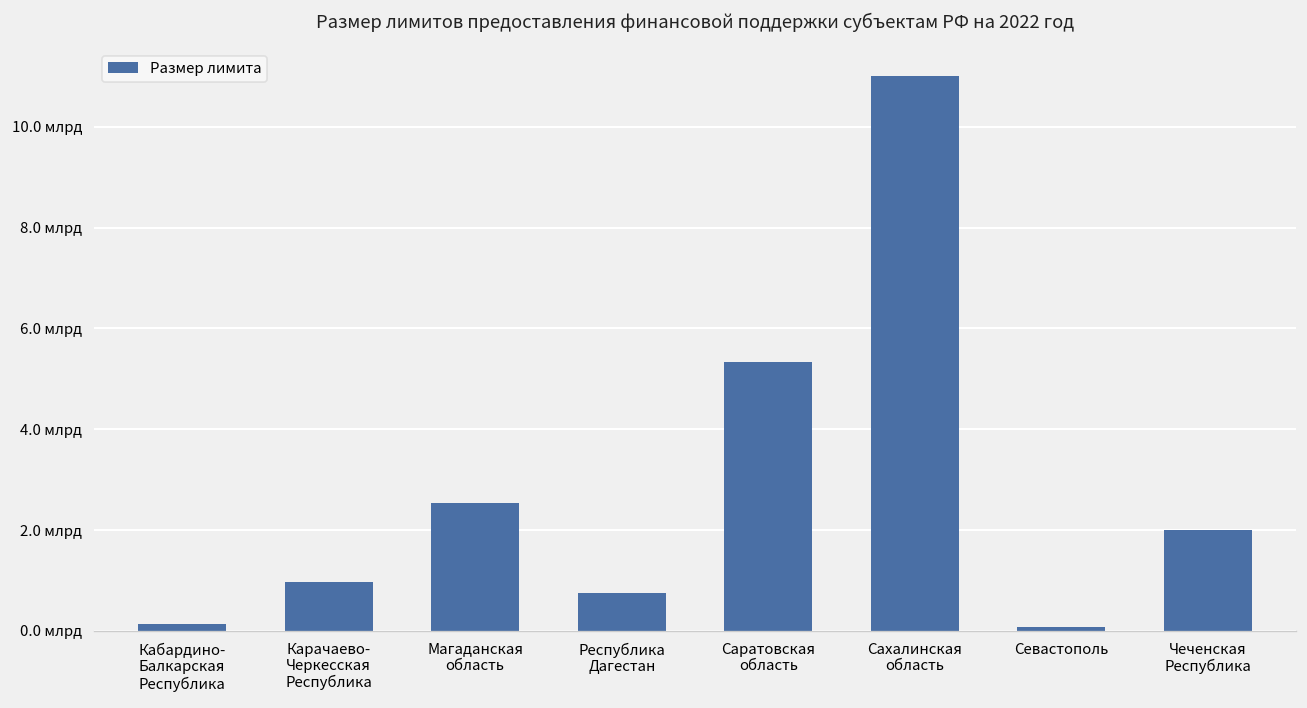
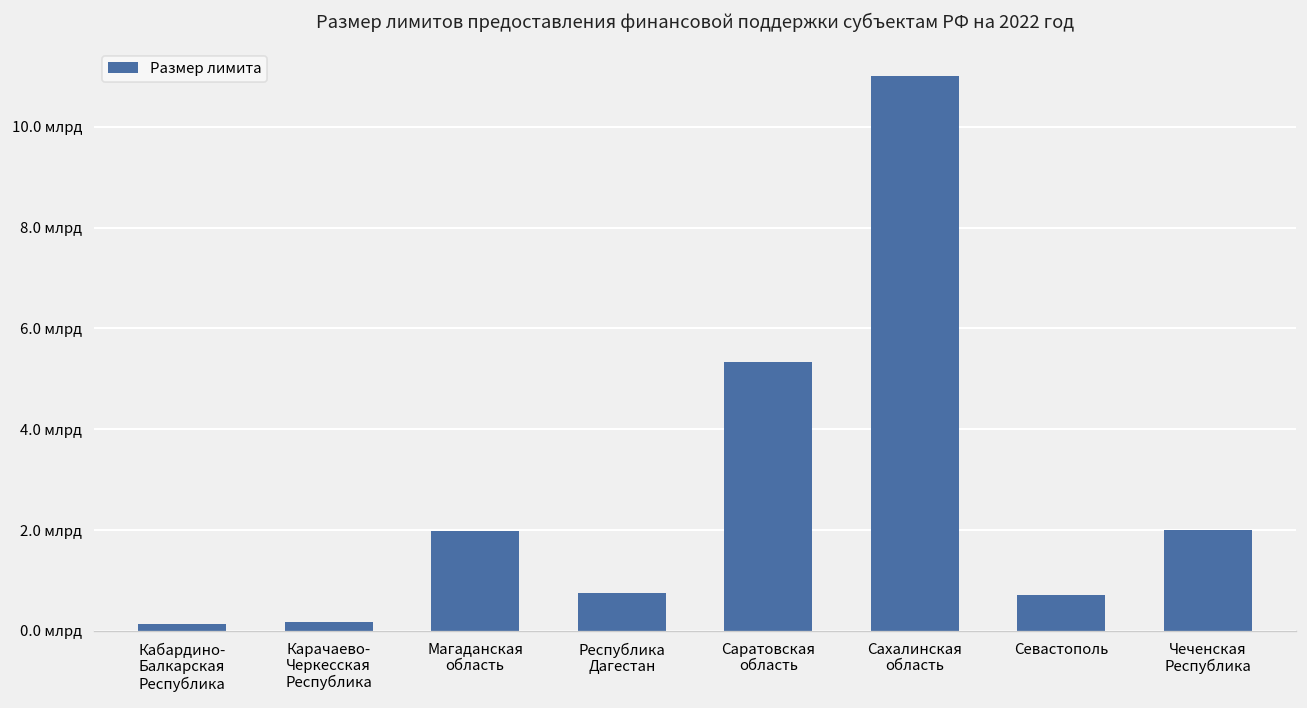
  {
    "Кабардино- Балкарская Республика": "0.1 млрд",
-   "Карачаево- Черкесская Республика": "1.0 млрд",
-   "Магаданская область": "2.5 млрд",
+   "Карачаево- Черкесская Республика": "0.2 млрд",
+   "Магаданская область": "2.0 млрд",
    "Республика Дагестан": "0.8 млрд",
    "Саратовская область": "5.3 млрд",
    "Сахалинская область": "11.0 млрд",
-   "Севастополь": "0.1 млрд",
+   "Севастополь": "0.7 млрд",
    "Чеченская Республика": "2.0 млрд"
  }
